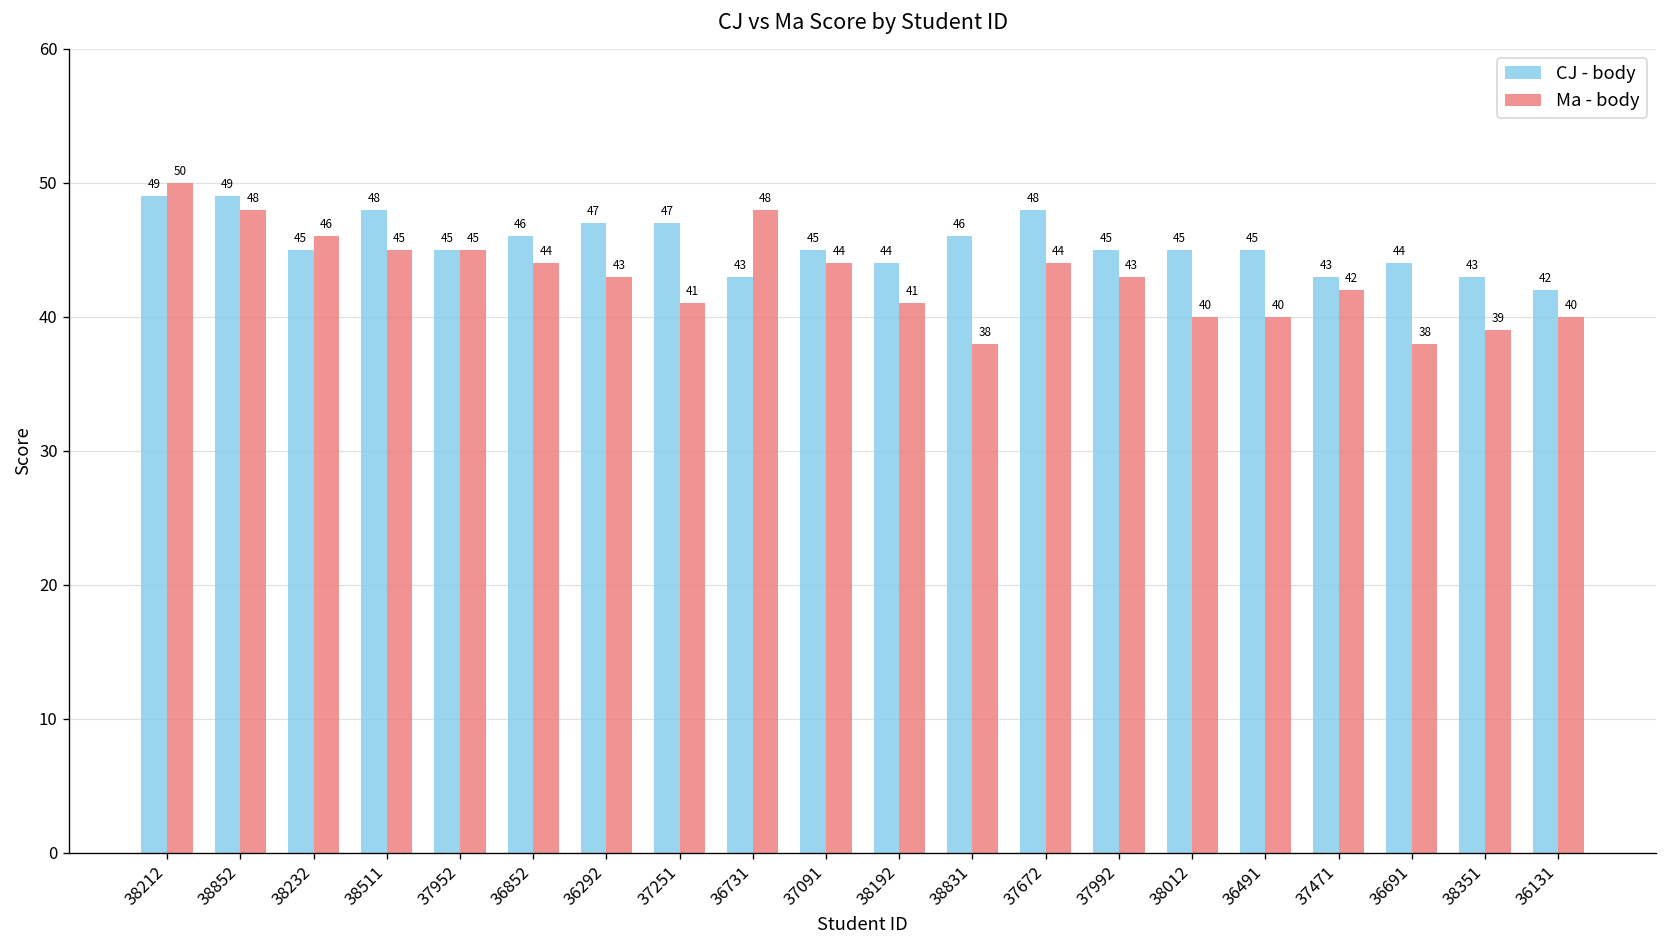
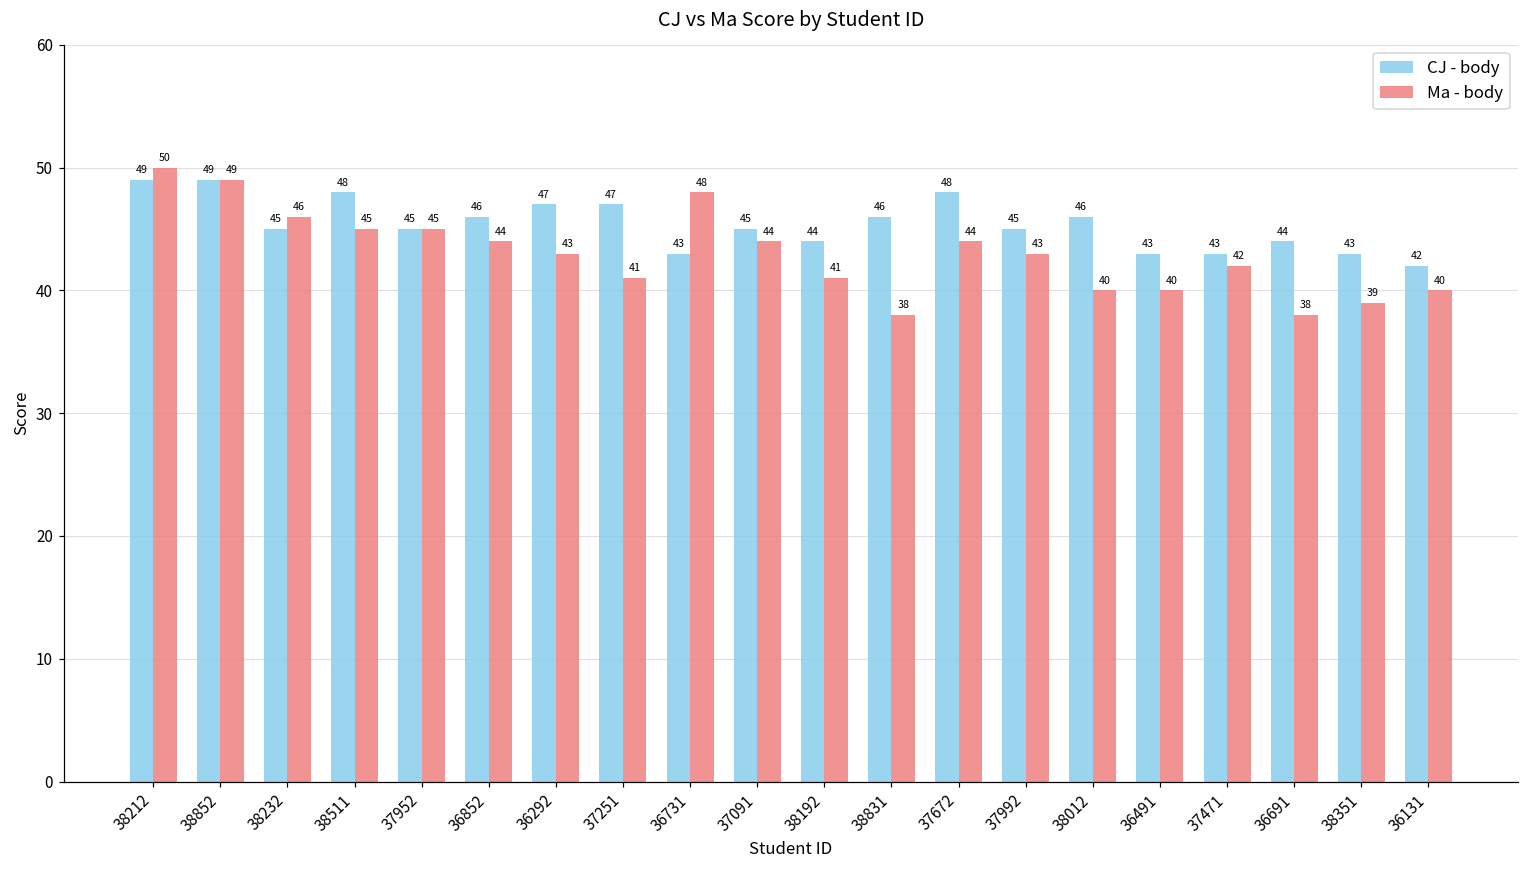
  {
    "CJ - body": {
      "38212": 49,
      "38852": 49,
      "38232": 45,
      "38511": 48,
      "37952": 45,
      "36852": 46,
      "36292": 47,
      "37251": 47,
      "36731": 43,
      "37091": 45,
      "38192": 44,
      "38831": 46,
      "37672": 48,
      "37992": 45,
-     "38012": 45,
-     "36491": 45,
+     "38012": 46,
+     "36491": 43,
      "37471": 43,
      "36691": 44,
      "38351": 43,
      "36131": 42
    },
    "Ma - body": {
      "38212": 50,
-     "38852": 48,
+     "38852": 49,
      "38232": 46,
      "38511": 45,
      "37952": 45,
      "36852": 44,
      "36292": 43,
      "37251": 41,
      "36731": 48,
      "37091": 44,
      "38192": 41,
      "38831": 38,
      "37672": 44,
      "37992": 43,
      "38012": 40,
      "36491": 40,
      "37471": 42,
      "36691": 38,
      "38351": 39,
      "36131": 40
    }
  }
